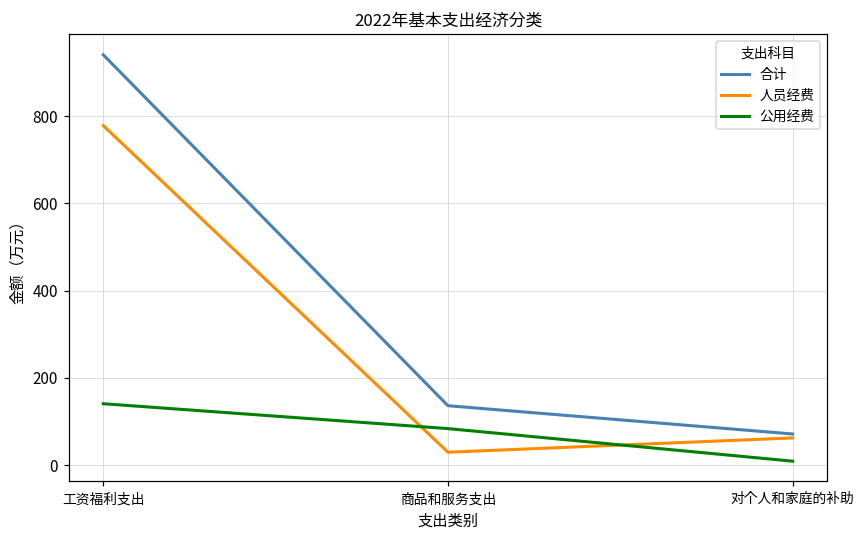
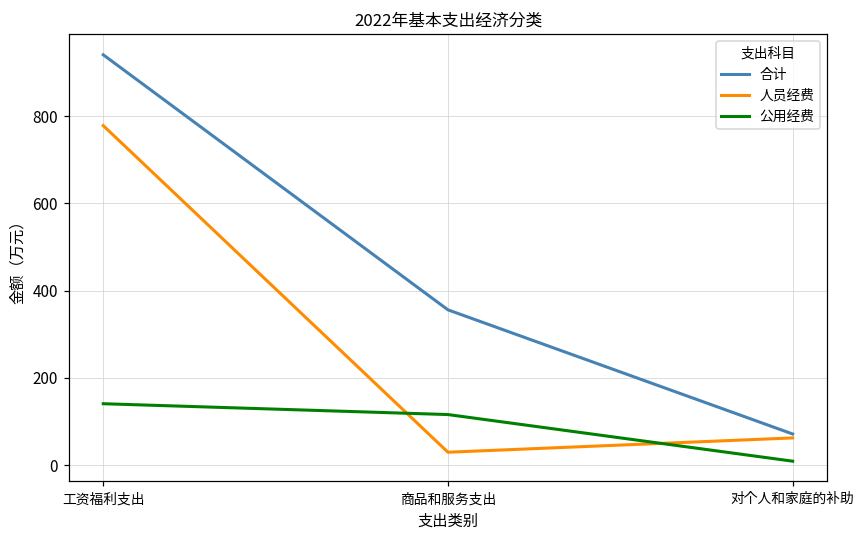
  {
    "合计": {
      "工资福利支出": 940,
-     "商品和服务支出": 140,
+     "商品和服务支出": 360,
      "对个人和家庭的补助": 70
    },
    "人员经费": {
      "工资福利支出": 780,
      "商品和服务支出": 30,
      "对个人和家庭的补助": 60
    },
    "公用经费": {
      "工资福利支出": 140,
-     "商品和服务支出": 80,
+     "商品和服务支出": 120,
      "对个人和家庭的补助": 10
    }
  }
